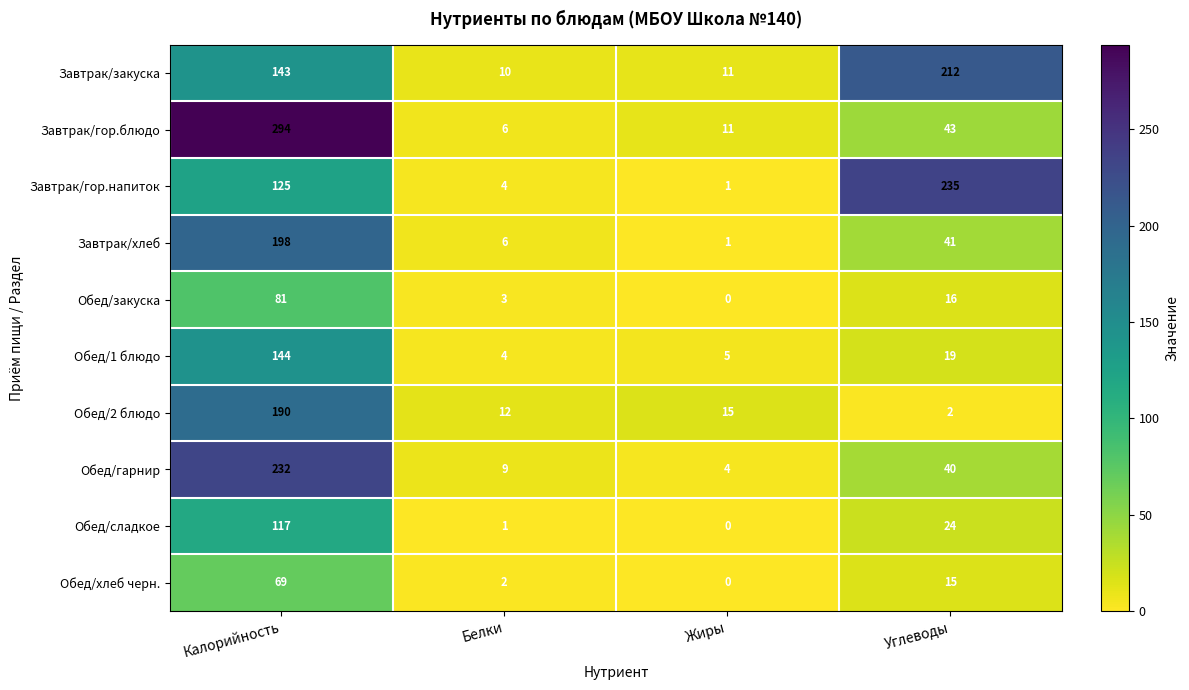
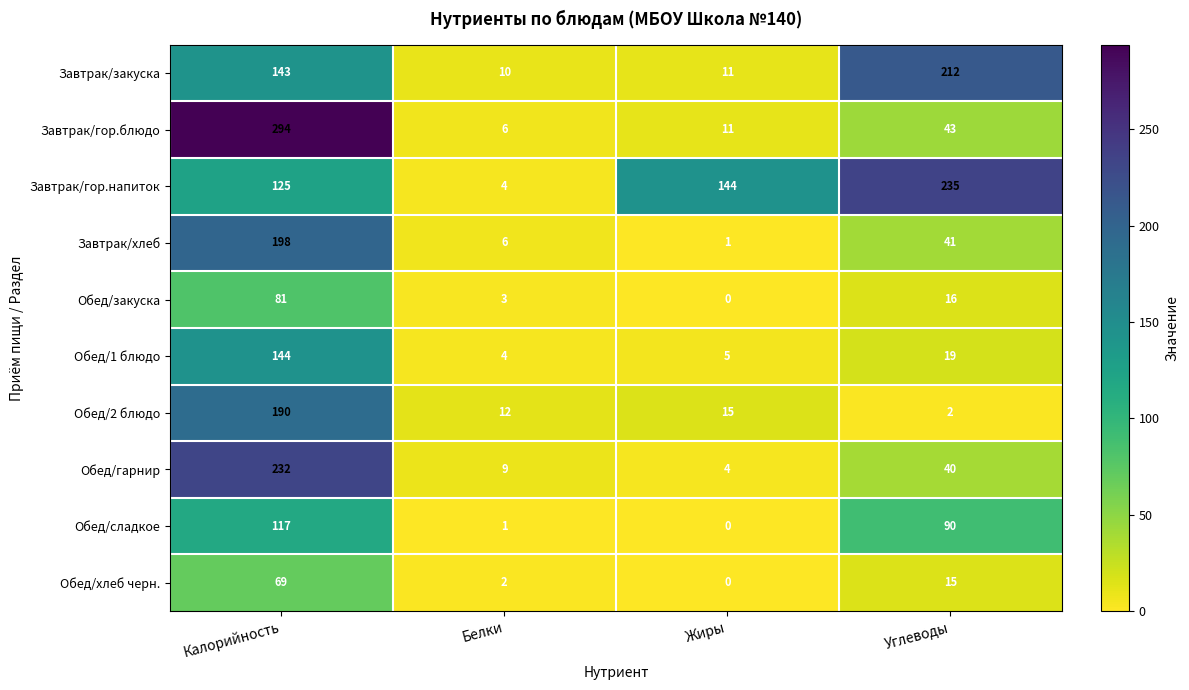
  {
    "Завтрак/закуска": {
      "Калорийность": 143,
      "Белки": 10,
      "Жиры": 11,
      "Углеводы": 212
    },
    "Завтрак/гор.блюдо": {
      "Калорийность": 294,
      "Белки": 6,
      "Жиры": 11,
      "Углеводы": 43
    },
    "Завтрак/гор.напиток": {
      "Калорийность": 125,
      "Белки": 4,
-     "Жиры": 1,
+     "Жиры": 144,
      "Углеводы": 235
    },
    "Завтрак/хлеб": {
      "Калорийность": 198,
      "Белки": 6,
      "Жиры": 1,
      "Углеводы": 41
    },
    "Обед/закуска": {
      "Калорийность": 81,
      "Белки": 3,
      "Жиры": 0,
      "Углеводы": 16
    },
    "Обед/1 блюдо": {
      "Калорийность": 144,
      "Белки": 4,
      "Жиры": 5,
      "Углеводы": 19
    },
    "Обед/2 блюдо": {
      "Калорийность": 190,
      "Белки": 12,
      "Жиры": 15,
      "Углеводы": 2
    },
    "Обед/гарнир": {
      "Калорийность": 232,
      "Белки": 9,
      "Жиры": 4,
      "Углеводы": 40
    },
    "Обед/сладкое": {
      "Калорийность": 117,
      "Белки": 1,
      "Жиры": 0,
-     "Углеводы": 24
+     "Углеводы": 90
    },
    "Обед/хлеб черн.": {
      "Калорийность": 69,
      "Белки": 2,
      "Жиры": 0,
      "Углеводы": 15
    }
  }
